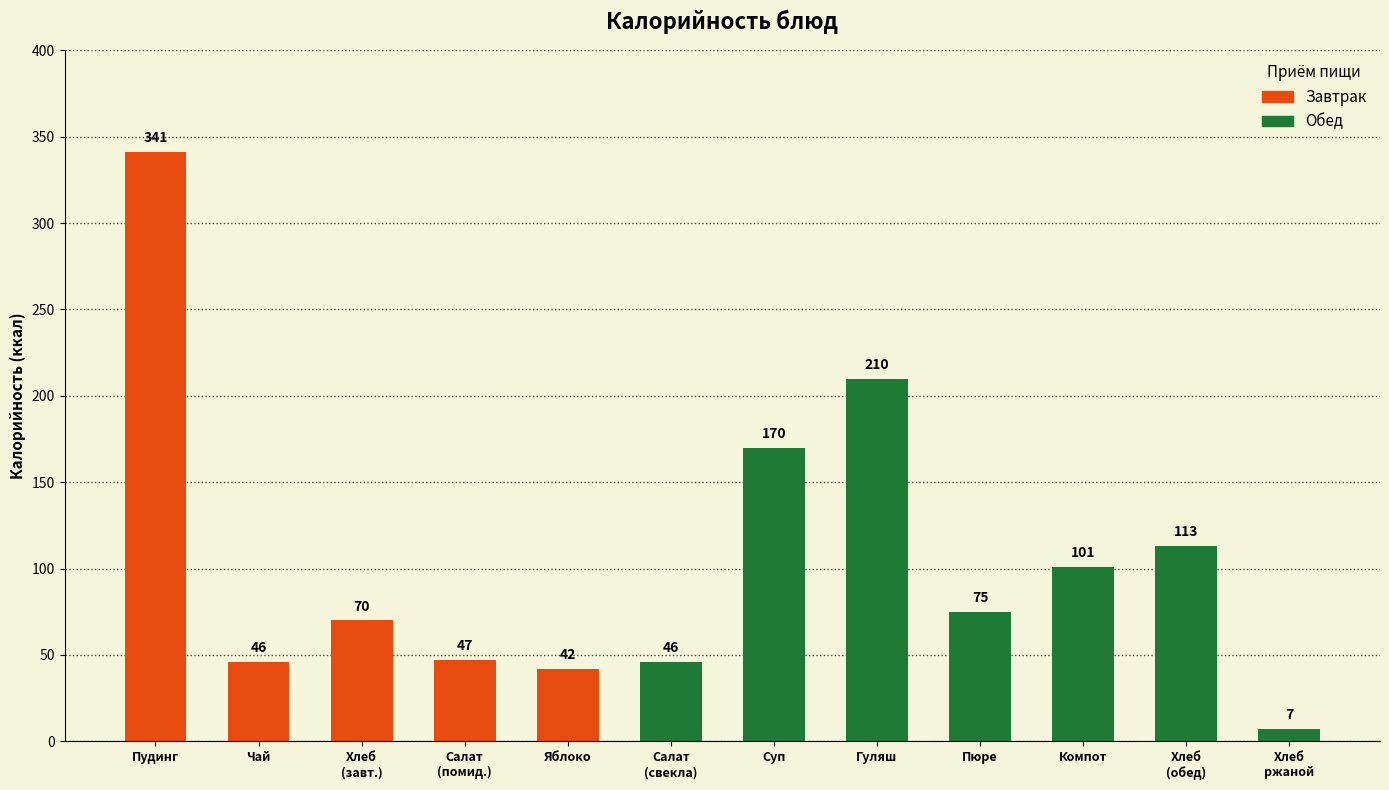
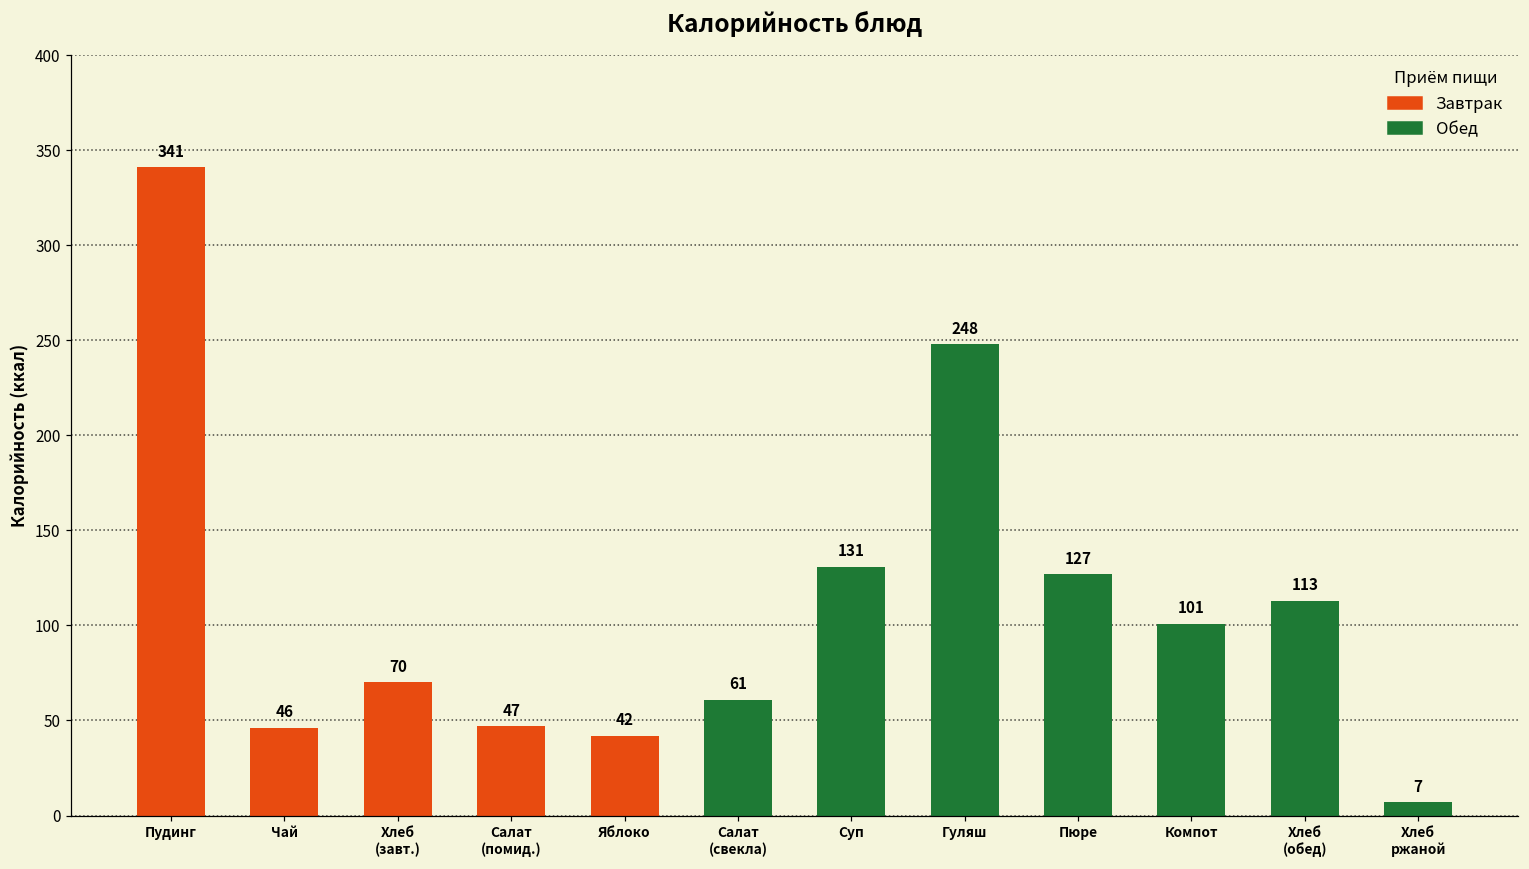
  {
    "Пудинг": 341,
    "Чай": 46,
    "Хлеб (завт.)": 70,
    "Салат (помид.)": 47,
    "Яблоко": 42,
-   "Салат (свекла)": 46,
-   "Суп": 170,
-   "Гуляш": 210,
-   "Пюре": 75,
+   "Салат (свекла)": 61,
+   "Суп": 131,
+   "Гуляш": 248,
+   "Пюре": 127,
    "Компот": 101,
    "Хлеб (обед)": 113,
    "Хлеб ржаной": 7
  }
